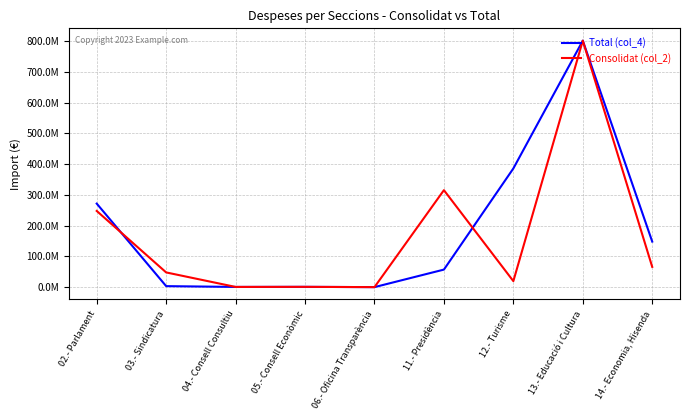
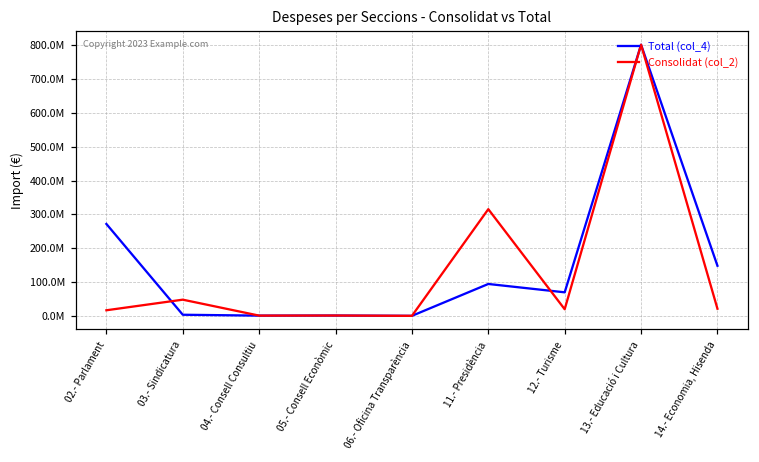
  {
    "Total (col_4)": {
      "02.- Parlament": 270000000,
      "03.- Sindicatura": 0,
-     "11.- Presidència": 60000000,
-     "12.- Turisme": 390000000,
+     "11.- Presidència": 90000000,
+     "12.- Turisme": 70000000,
      "14.- Economia, Hisenda": 150000000
    },
    "Consolidat (col_2)": {
-     "02.- Parlament": 250000000,
+     "02.- Parlament": 20000000,
      "03.- Sindicatura": 50000000,
      "11.- Presidència": 320000000,
      "12.- Turisme": 20000000,
-     "14.- Economia, Hisenda": 70000000
+     "14.- Economia, Hisenda": 20000000
    }
  }
